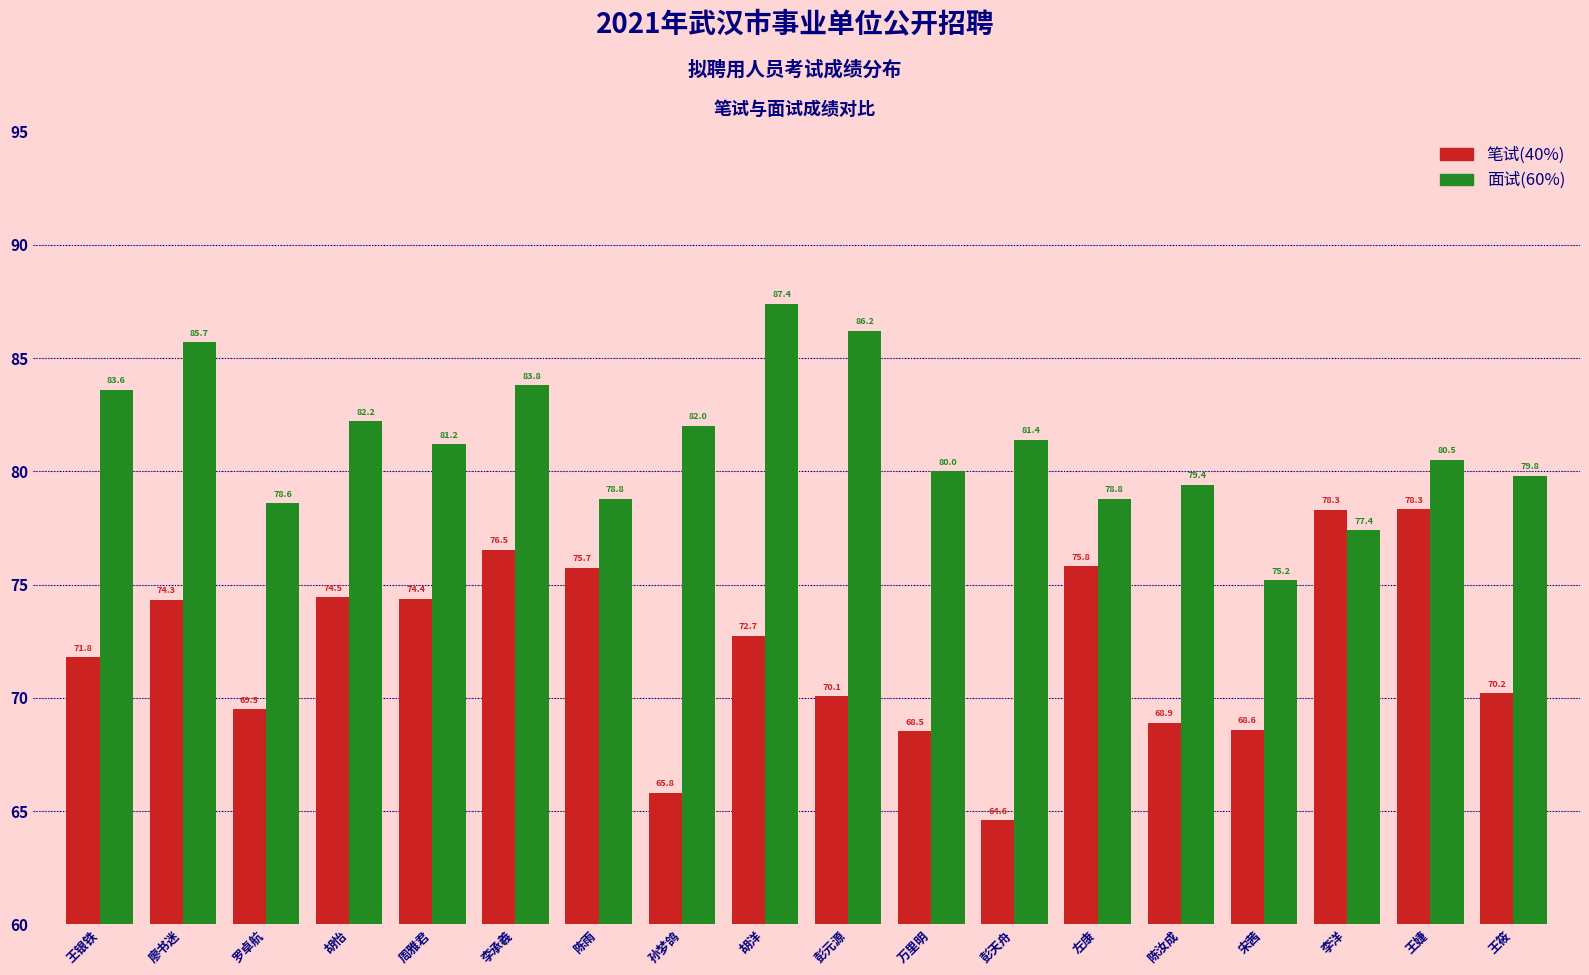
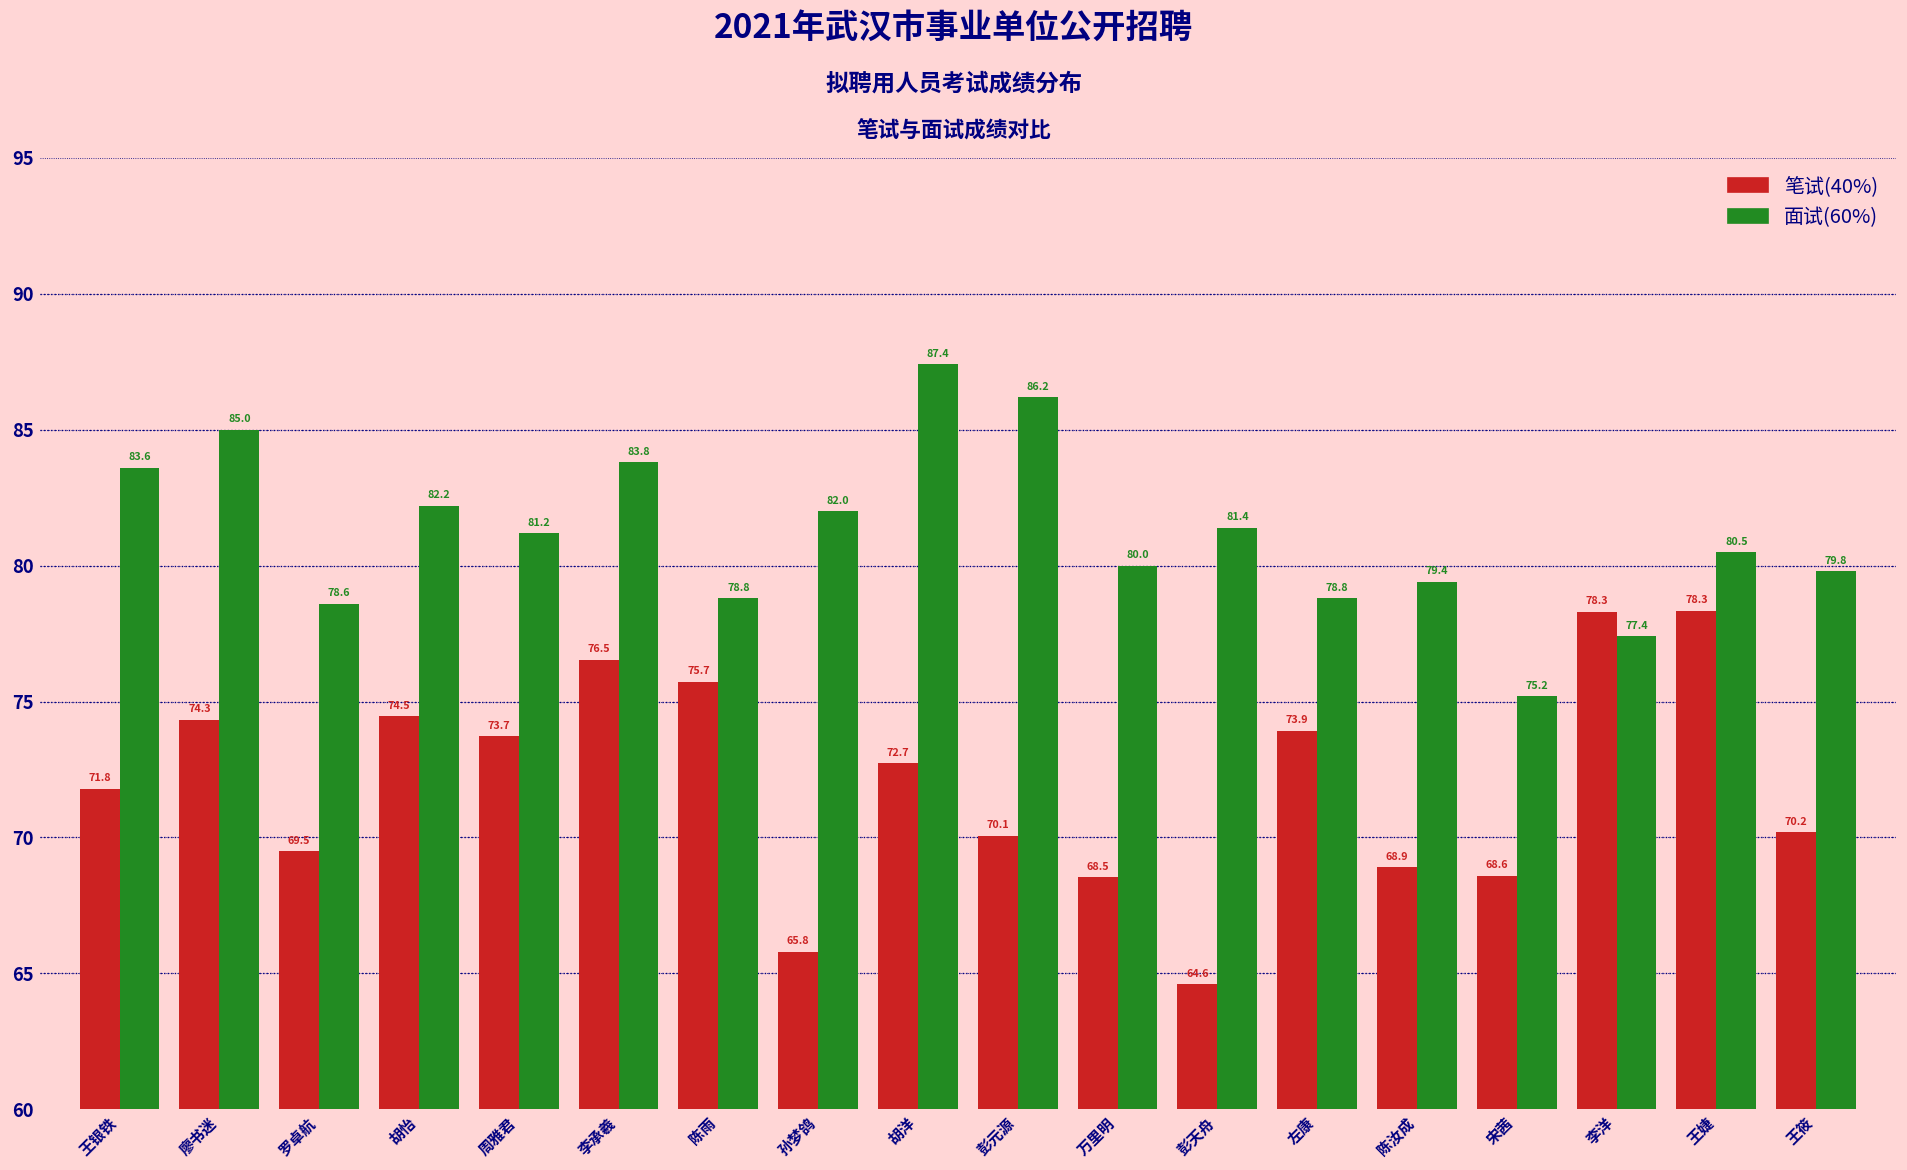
  {
    "笔试(40%)": {
      "王银铁": 71.8,
      "廖书迷": 74.3,
      "罗卓航": 69.5,
      "胡怡": 74.5,
-     "周雅君": 74.4,
+     "周雅君": 73.7,
      "李承羲": 76.5,
      "陈雨": 75.7,
      "孙梦鸽": 65.8,
      "胡洋": 72.7,
      "彭元源": 70.1,
      "万里明": 68.5,
      "彭天舟": 64.6,
-     "左康": 75.8,
+     "左康": 73.9,
      "陈汝成": 68.9,
      "宋茜": 68.6,
      "李洋": 78.3,
      "王婕": 78.3,
      "王筱": 70.2
    },
    "面试(60%)": {
      "王银铁": 83.6,
-     "廖书迷": 85.7,
+     "廖书迷": 85.0,
      "罗卓航": 78.6,
      "胡怡": 82.2,
      "周雅君": 81.2,
      "李承羲": 83.8,
      "陈雨": 78.8,
      "孙梦鸽": 82.0,
      "胡洋": 87.4,
      "彭元源": 86.2,
      "万里明": 80.0,
      "彭天舟": 81.4,
      "左康": 78.8,
      "陈汝成": 79.4,
      "宋茜": 75.2,
      "李洋": 77.4,
      "王婕": 80.5,
      "王筱": 79.8
    }
  }
